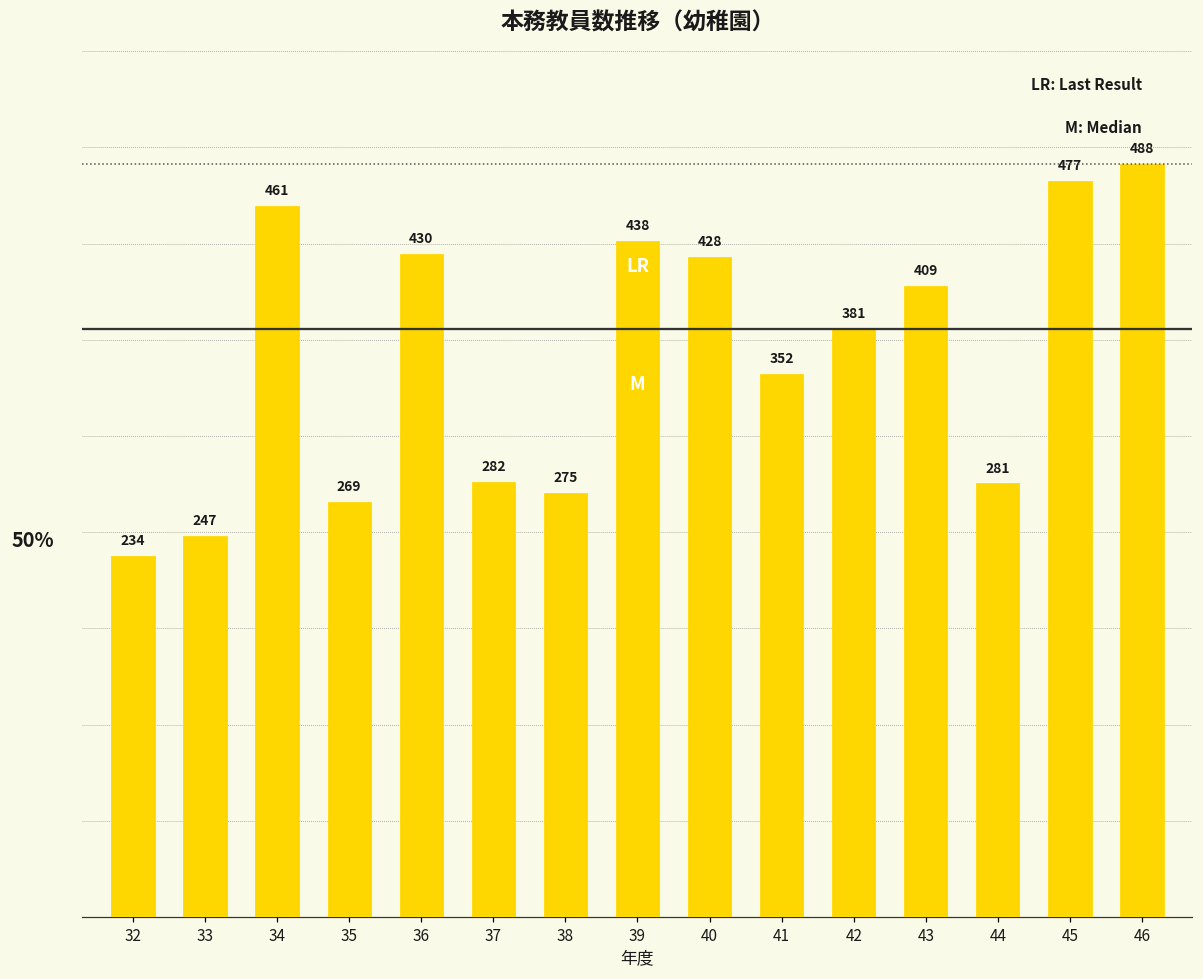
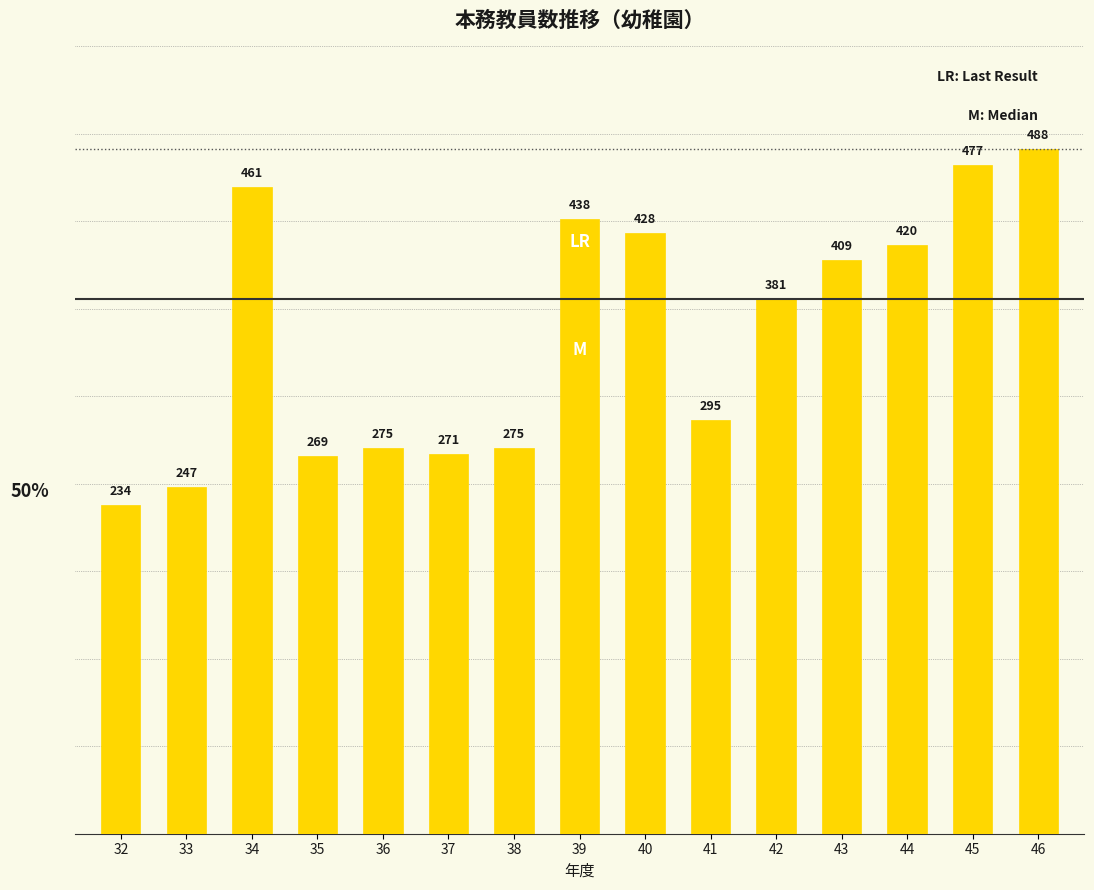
  {
    "32": 234,
    "33": 247,
    "34": 461,
    "35": 269,
-   "36": 430,
-   "37": 282,
+   "36": 275,
+   "37": 271,
    "38": 275,
    "39": 438,
    "40": 428,
-   "41": 352,
+   "41": 295,
    "42": 381,
    "43": 409,
-   "44": 281,
+   "44": 420,
    "45": 477,
    "46": 488
  }
